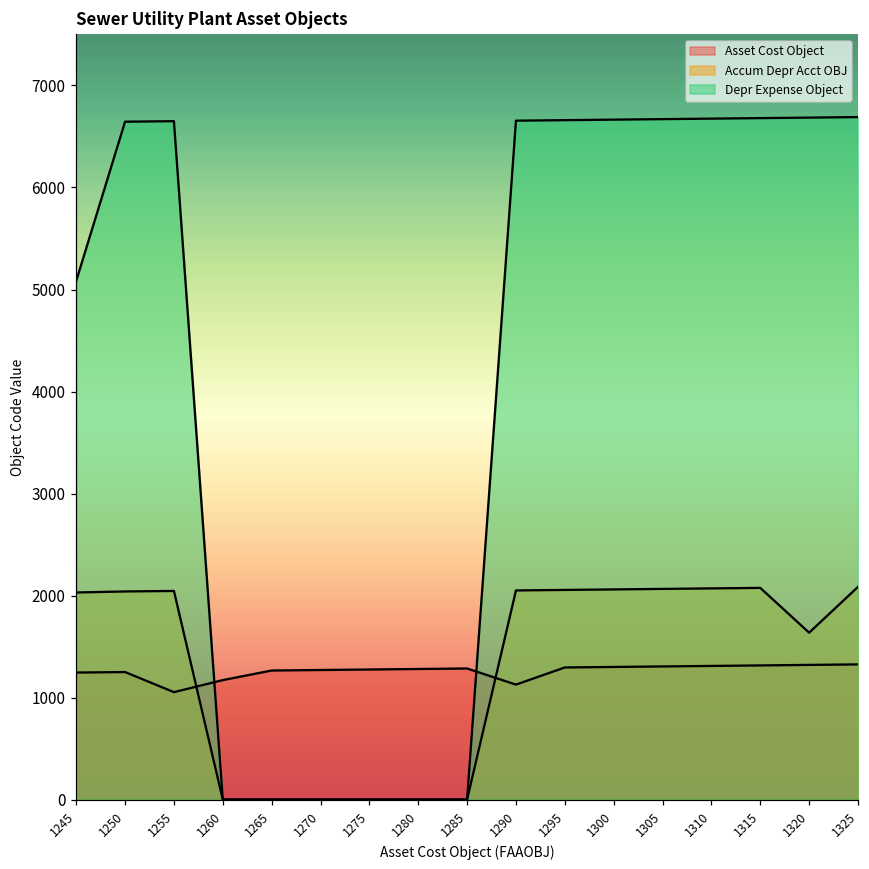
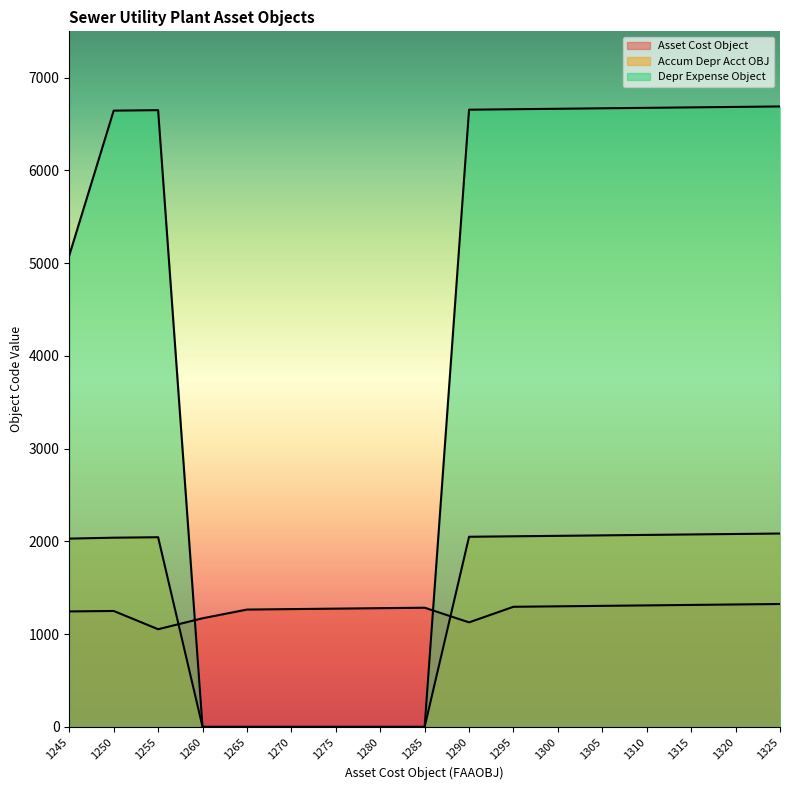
  {
    "Asset Cost Object": {
      "1245": 1200,
      "1250": 1300,
      "1255": 1100,
      "1260": 1200,
      "1265": 1300,
      "1270": 1300,
      "1275": 1300,
      "1280": 1300,
      "1285": 1300,
      "1290": 1100,
      "1295": 1300,
      "1300": 1300,
      "1305": 1300,
      "1310": 1300,
      "1315": 1300,
      "1320": 1300,
      "1325": 1300
    },
    "Accum Depr Acct OBJ": {
      "1245": 2000,
      "1250": 2000,
      "1255": 2000,
      "1290": 2100,
      "1295": 2100,
      "1300": 2100,
      "1305": 2100,
      "1310": 2100,
      "1315": 2100,
-     "1320": 1600,
+     "1320": 2100,
      "1325": 2100
    },
    "Depr Expense Object": {
      "1245": 5100,
      "1250": 6600,
      "1255": 6700,
      "1290": 6700,
      "1295": 6700,
      "1300": 6700,
      "1305": 6700,
      "1310": 6700,
      "1315": 6700,
      "1320": 6700,
      "1325": 6700
    }
  }
